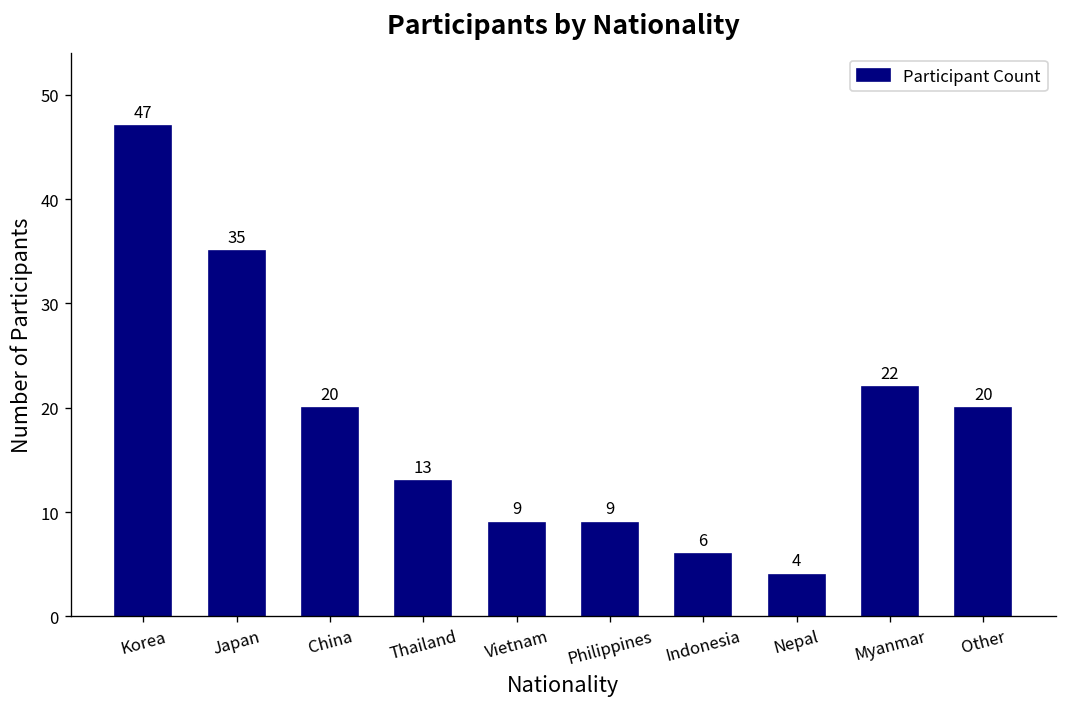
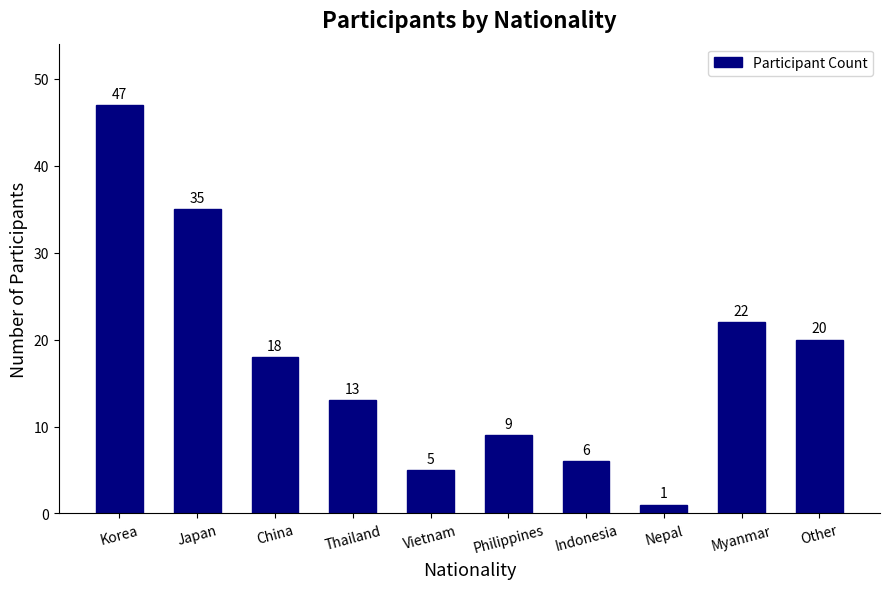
  {
    "Korea": 47,
    "Japan": 35,
-   "China": 20,
+   "China": 18,
    "Thailand": 13,
-   "Vietnam": 9,
+   "Vietnam": 5,
    "Philippines": 9,
    "Indonesia": 6,
-   "Nepal": 4,
+   "Nepal": 1,
    "Myanmar": 22,
    "Other": 20
  }
